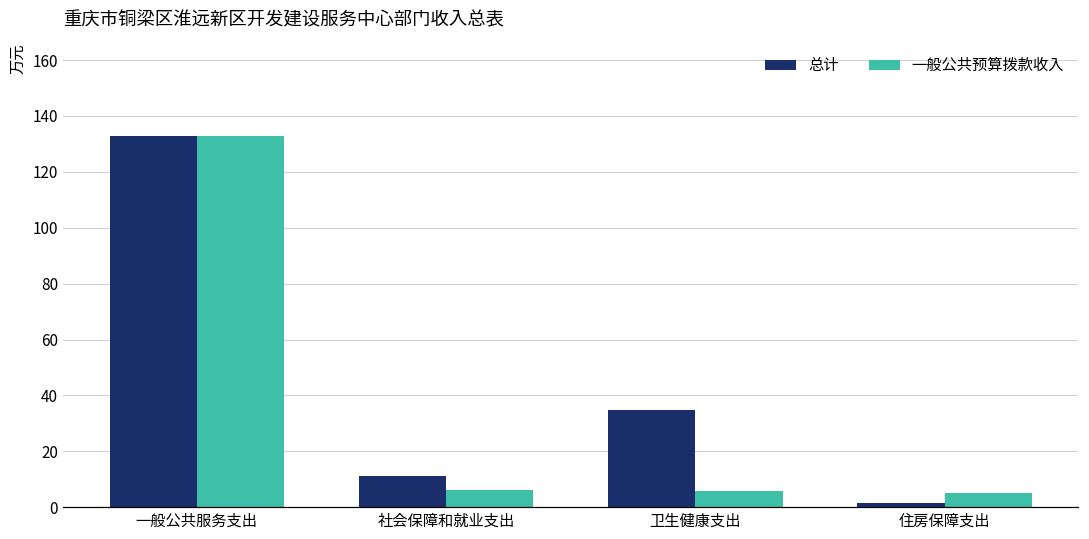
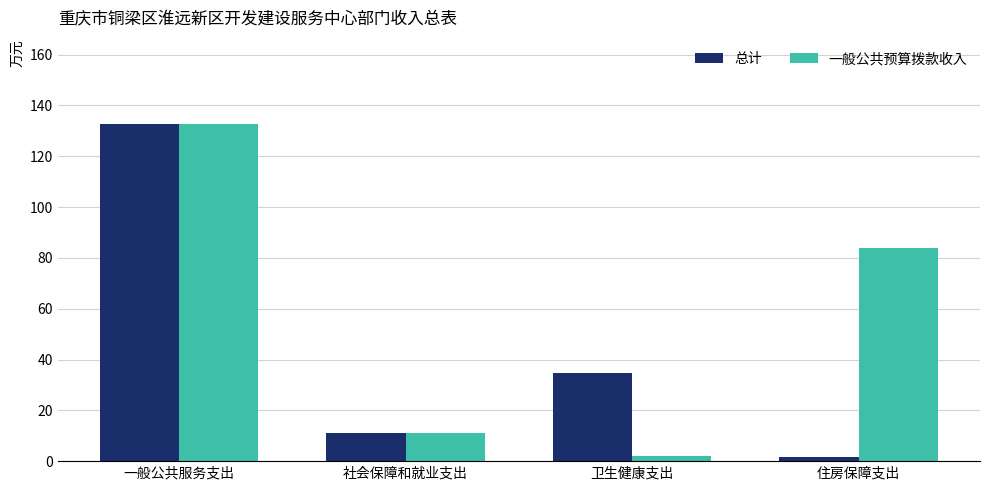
  {
    "总计": {
      "一般公共服务支出": 133,
      "社会保障和就业支出": 11,
      "卫生健康支出": 35,
      "住房保障支出": 2
    },
    "一般公共预算拨款收入": {
      "一般公共服务支出": 133,
-     "社会保障和就业支出": 6,
-     "卫生健康支出": 6,
-     "住房保障支出": 5
+     "社会保障和就业支出": 11,
+     "卫生健康支出": 2,
+     "住房保障支出": 84
    }
  }
